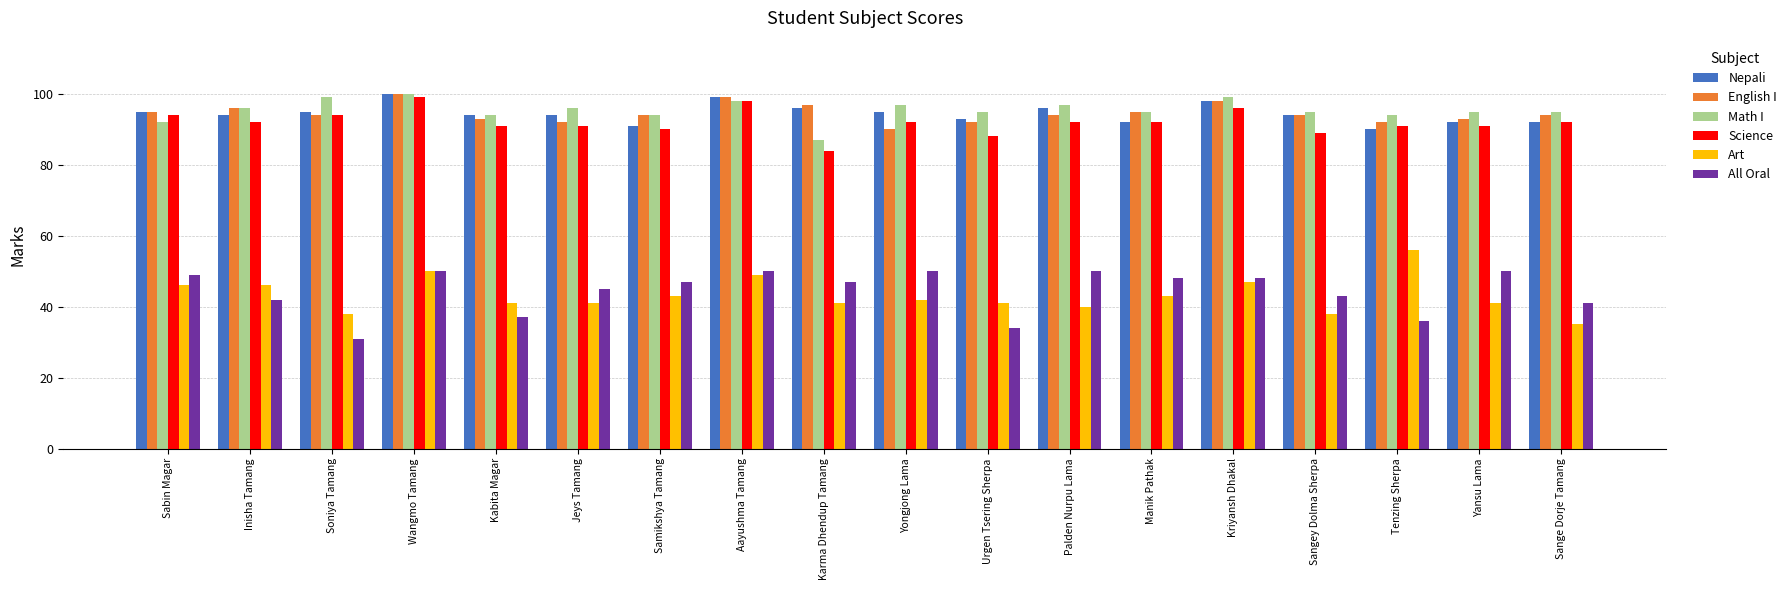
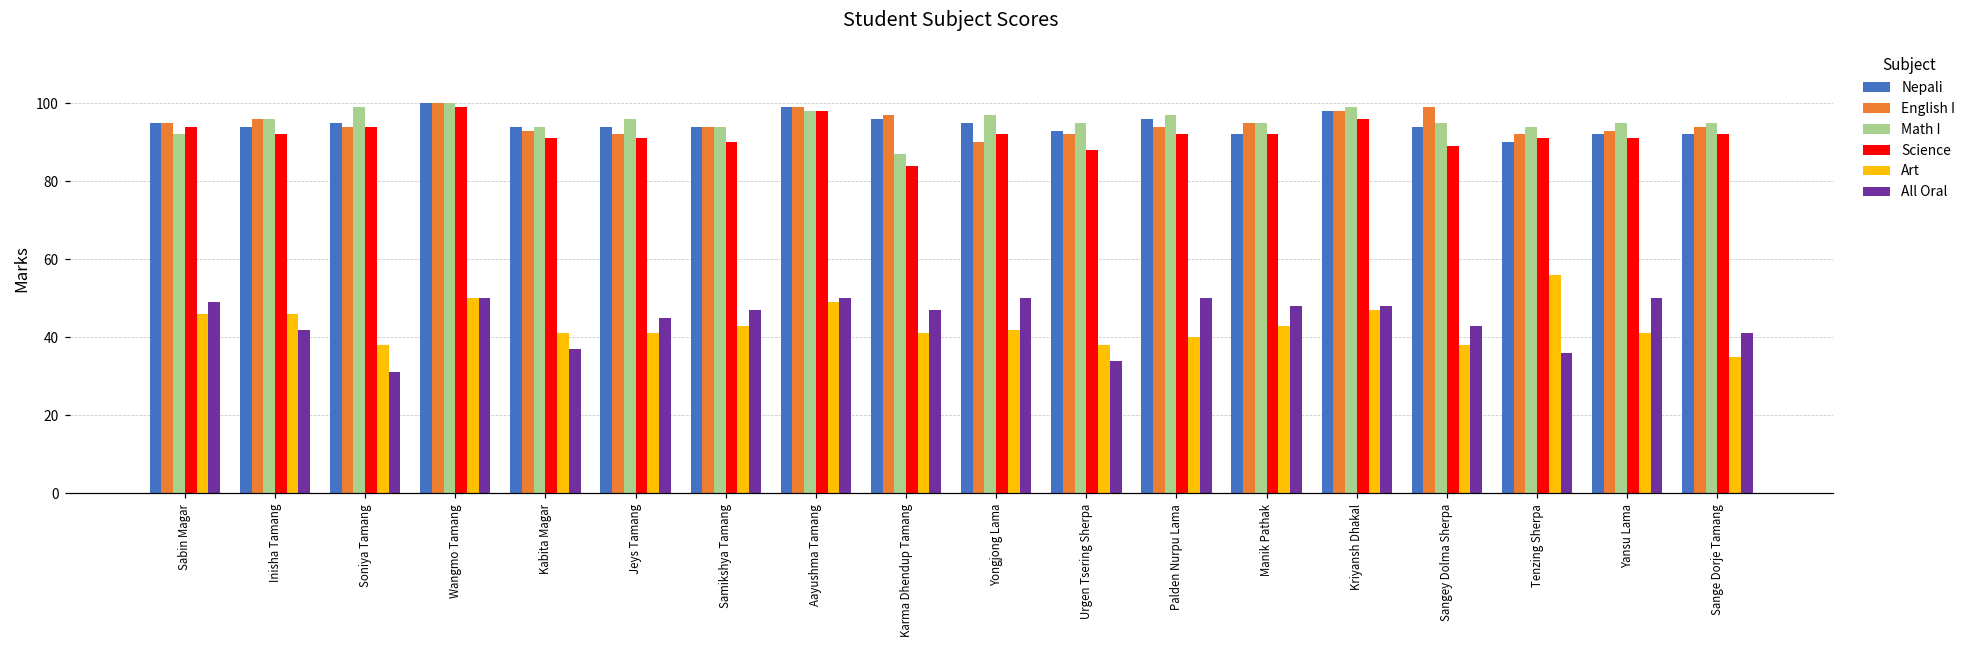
  {
    "Nepali": {
      "Sabin Magar": 95,
      "Inisha Tamang": 94,
      "Soniya Tamang": 95,
      "Wangmo Tamang": 100,
      "Kabita Magar": 94,
      "Jeys Tamang": 94,
-     "Samikshya Tamang": 91,
+     "Samikshya Tamang": 94,
      "Aayushma Tamang": 99,
      "Karma Dhendup Tamang": 96,
      "Yongjong Lama": 95,
      "Urgen Tsering Sherpa": 93,
      "Palden Nurpu Lama": 96,
      "Manik Pathak": 92,
      "Kriyansh Dhakal": 98,
      "Sangey Dolma Sherpa": 94,
      "Tenzing Sherpa": 90,
      "Yansu Lama": 92,
      "Sange Dorje Tamang": 92
    },
    "English I": {
      "Sabin Magar": 95,
      "Inisha Tamang": 96,
      "Soniya Tamang": 94,
      "Wangmo Tamang": 100,
      "Kabita Magar": 93,
      "Jeys Tamang": 92,
      "Samikshya Tamang": 94,
      "Aayushma Tamang": 99,
      "Karma Dhendup Tamang": 97,
      "Yongjong Lama": 90,
      "Urgen Tsering Sherpa": 92,
      "Palden Nurpu Lama": 94,
      "Manik Pathak": 95,
      "Kriyansh Dhakal": 98,
-     "Sangey Dolma Sherpa": 94,
+     "Sangey Dolma Sherpa": 99,
      "Tenzing Sherpa": 92,
      "Yansu Lama": 93,
      "Sange Dorje Tamang": 94
    },
    "Math I": {
      "Sabin Magar": 92,
      "Inisha Tamang": 96,
      "Soniya Tamang": 99,
      "Wangmo Tamang": 100,
      "Kabita Magar": 94,
      "Jeys Tamang": 96,
      "Samikshya Tamang": 94,
      "Aayushma Tamang": 98,
      "Karma Dhendup Tamang": 87,
      "Yongjong Lama": 97,
      "Urgen Tsering Sherpa": 95,
      "Palden Nurpu Lama": 97,
      "Manik Pathak": 95,
      "Kriyansh Dhakal": 99,
      "Sangey Dolma Sherpa": 95,
      "Tenzing Sherpa": 94,
      "Yansu Lama": 95,
      "Sange Dorje Tamang": 95
    },
    "Science": {
      "Sabin Magar": 94,
      "Inisha Tamang": 92,
      "Soniya Tamang": 94,
      "Wangmo Tamang": 99,
      "Kabita Magar": 91,
      "Jeys Tamang": 91,
      "Samikshya Tamang": 90,
      "Aayushma Tamang": 98,
      "Karma Dhendup Tamang": 84,
      "Yongjong Lama": 92,
      "Urgen Tsering Sherpa": 88,
      "Palden Nurpu Lama": 92,
      "Manik Pathak": 92,
      "Kriyansh Dhakal": 96,
      "Sangey Dolma Sherpa": 89,
      "Tenzing Sherpa": 91,
      "Yansu Lama": 91,
      "Sange Dorje Tamang": 92
    },
    "Art": {
      "Sabin Magar": 46,
      "Inisha Tamang": 46,
      "Soniya Tamang": 38,
      "Wangmo Tamang": 50,
      "Kabita Magar": 41,
      "Jeys Tamang": 41,
      "Samikshya Tamang": 43,
      "Aayushma Tamang": 49,
      "Karma Dhendup Tamang": 41,
      "Yongjong Lama": 42,
-     "Urgen Tsering Sherpa": 41,
+     "Urgen Tsering Sherpa": 38,
      "Palden Nurpu Lama": 40,
      "Manik Pathak": 43,
      "Kriyansh Dhakal": 47,
      "Sangey Dolma Sherpa": 38,
      "Tenzing Sherpa": 56,
      "Yansu Lama": 41,
      "Sange Dorje Tamang": 35
    },
    "All Oral": {
      "Sabin Magar": 49,
      "Inisha Tamang": 42,
      "Soniya Tamang": 31,
      "Wangmo Tamang": 50,
      "Kabita Magar": 37,
      "Jeys Tamang": 45,
      "Samikshya Tamang": 47,
      "Aayushma Tamang": 50,
      "Karma Dhendup Tamang": 47,
      "Yongjong Lama": 50,
      "Urgen Tsering Sherpa": 34,
      "Palden Nurpu Lama": 50,
      "Manik Pathak": 48,
      "Kriyansh Dhakal": 48,
      "Sangey Dolma Sherpa": 43,
      "Tenzing Sherpa": 36,
      "Yansu Lama": 50,
      "Sange Dorje Tamang": 41
    }
  }
